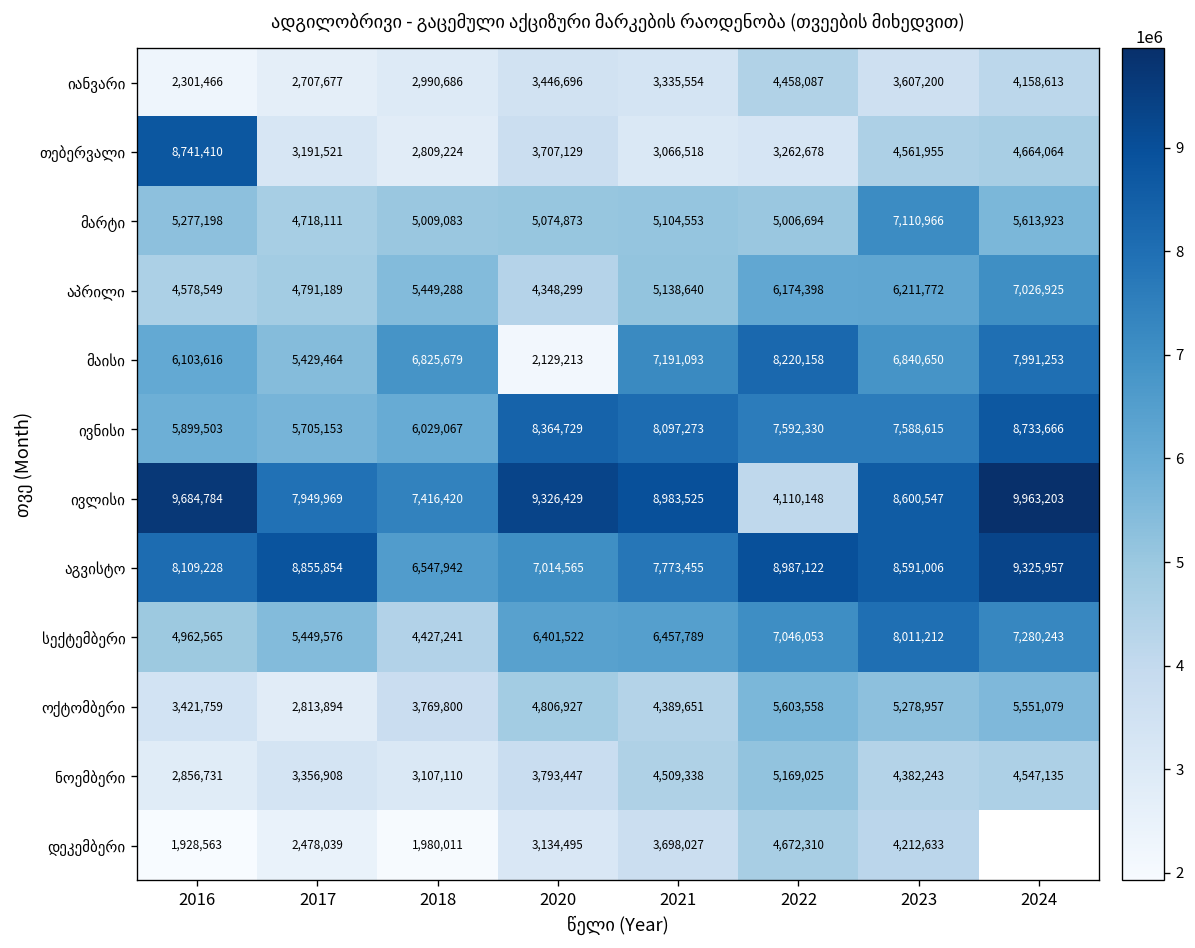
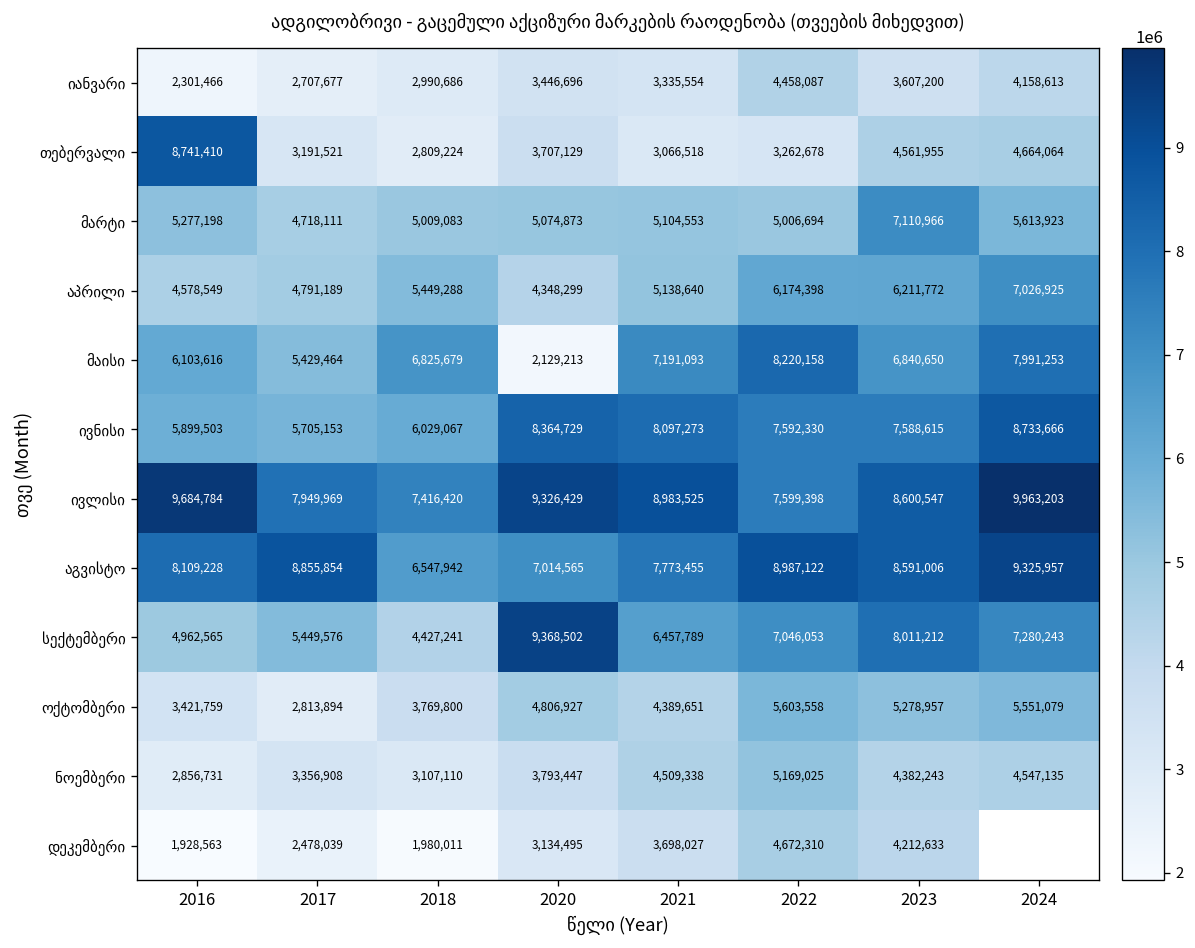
  {
    "იანვარი": {
      "2016": "2,301,466",
      "2017": "2,707,677",
      "2018": "2,990,686",
      "2020": "3,446,696",
      "2021": "3,335,554",
      "2022": "4,458,087",
      "2023": "3,607,200",
      "2024": "4,158,613"
    },
    "თებერვალი": {
      "2016": "8,741,410",
      "2017": "3,191,521",
      "2018": "2,809,224",
      "2020": "3,707,129",
      "2021": "3,066,518",
      "2022": "3,262,678",
      "2023": "4,561,955",
      "2024": "4,664,064"
    },
    "მარტი": {
      "2016": "5,277,198",
      "2017": "4,718,111",
      "2018": "5,009,083",
      "2020": "5,074,873",
      "2021": "5,104,553",
      "2022": "5,006,694",
      "2023": "7,110,966",
      "2024": "5,613,923"
    },
    "აპრილი": {
      "2016": "4,578,549",
      "2017": "4,791,189",
      "2018": "5,449,288",
      "2020": "4,348,299",
      "2021": "5,138,640",
      "2022": "6,174,398",
      "2023": "6,211,772",
      "2024": "7,026,925"
    },
    "მაისი": {
      "2016": "6,103,616",
      "2017": "5,429,464",
      "2018": "6,825,679",
      "2020": "2,129,213",
      "2021": "7,191,093",
      "2022": "8,220,158",
      "2023": "6,840,650",
      "2024": "7,991,253"
    },
    "ივნისი": {
      "2016": "5,899,503",
      "2017": "5,705,153",
      "2018": "6,029,067",
      "2020": "8,364,729",
      "2021": "8,097,273",
      "2022": "7,592,330",
      "2023": "7,588,615",
      "2024": "8,733,666"
    },
    "ივლისი": {
      "2016": "9,684,784",
      "2017": "7,949,969",
      "2018": "7,416,420",
      "2020": "9,326,429",
      "2021": "8,983,525",
-     "2022": "4,110,148",
+     "2022": "7,599,398",
      "2023": "8,600,547",
      "2024": "9,963,203"
    },
    "აგვისტო": {
      "2016": "8,109,228",
      "2017": "8,855,854",
      "2018": "6,547,942",
      "2020": "7,014,565",
      "2021": "7,773,455",
      "2022": "8,987,122",
      "2023": "8,591,006",
      "2024": "9,325,957"
    },
    "სექტემბერი": {
      "2016": "4,962,565",
      "2017": "5,449,576",
      "2018": "4,427,241",
-     "2020": "6,401,522",
+     "2020": "9,368,502",
      "2021": "6,457,789",
      "2022": "7,046,053",
      "2023": "8,011,212",
      "2024": "7,280,243"
    },
    "ოქტომბერი": {
      "2016": "3,421,759",
      "2017": "2,813,894",
      "2018": "3,769,800",
      "2020": "4,806,927",
      "2021": "4,389,651",
      "2022": "5,603,558",
      "2023": "5,278,957",
      "2024": "5,551,079"
    },
    "ნოემბერი": {
      "2016": "2,856,731",
      "2017": "3,356,908",
      "2018": "3,107,110",
      "2020": "3,793,447",
      "2021": "4,509,338",
      "2022": "5,169,025",
      "2023": "4,382,243",
      "2024": "4,547,135"
    },
    "დეკემბერი": {
      "2016": "1,928,563",
      "2017": "2,478,039",
      "2018": "1,980,011",
      "2020": "3,134,495",
      "2021": "3,698,027",
      "2022": "4,672,310",
      "2023": "4,212,633"
    }
  }
